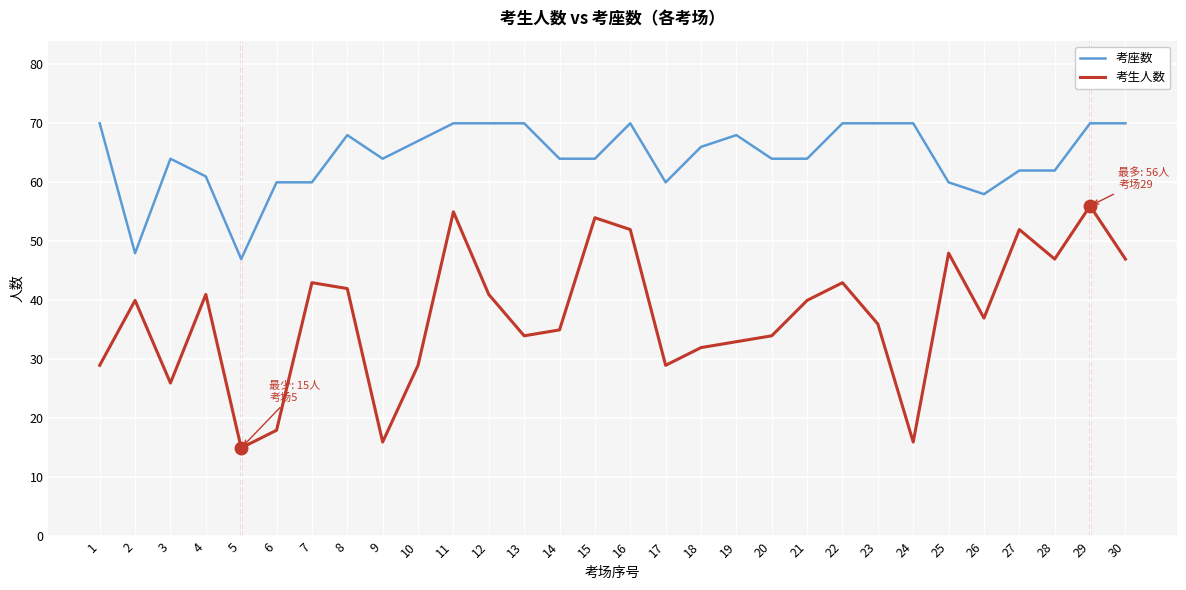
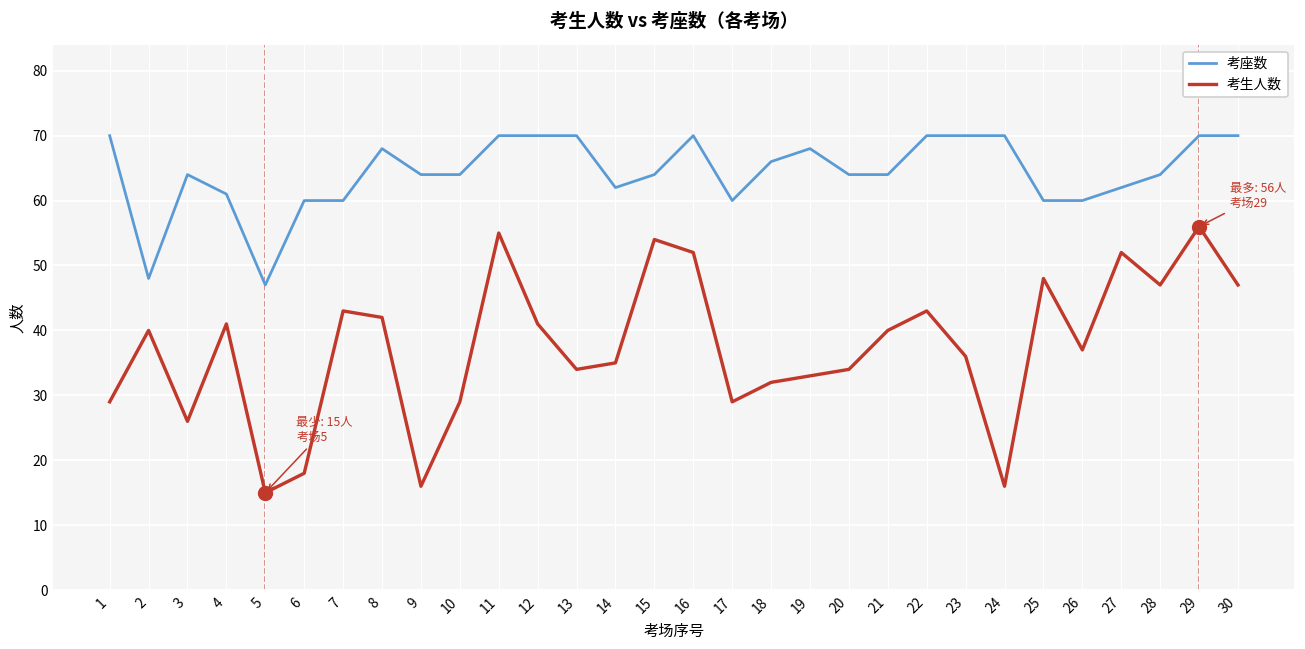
  {
    "考座数": {
      "1": 70,
      "2": 48,
      "3": 64,
      "4": 61,
      "5": 47,
      "6": 60,
      "7": 60,
      "8": 68,
      "9": 64,
-     "10": 67,
+     "10": 64,
      "11": 70,
      "12": 70,
      "13": 70,
-     "14": 64,
+     "14": 62,
      "15": 64,
      "16": 70,
      "17": 60,
      "18": 66,
      "19": 68,
      "20": 64,
      "21": 64,
      "22": 70,
      "23": 70,
      "24": 70,
      "25": 60,
-     "26": 58,
+     "26": 60,
      "27": 62,
-     "28": 62,
+     "28": 64,
      "29": 70,
      "30": 70
    }
  }
